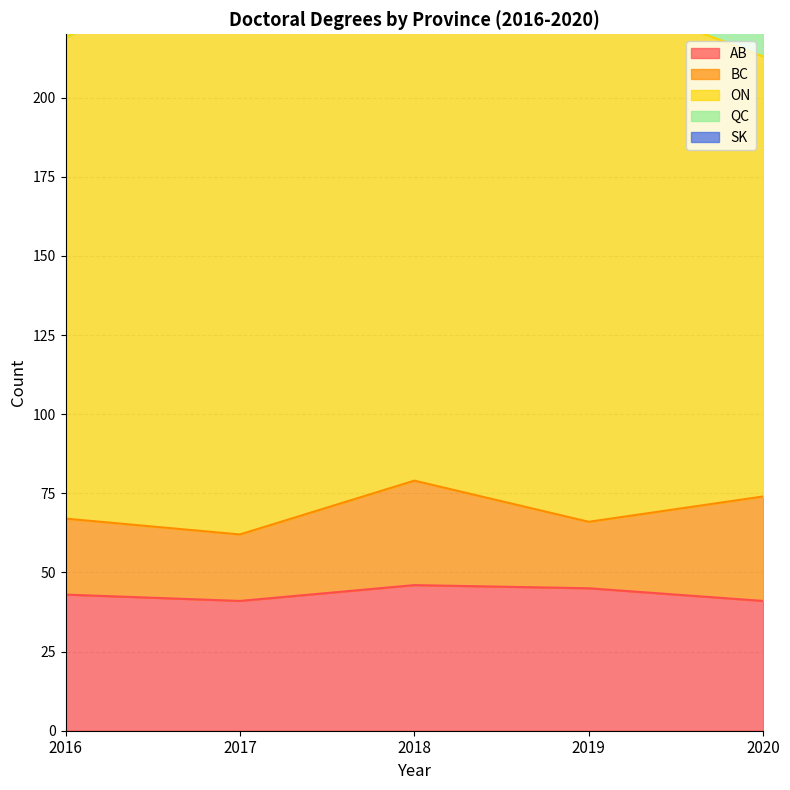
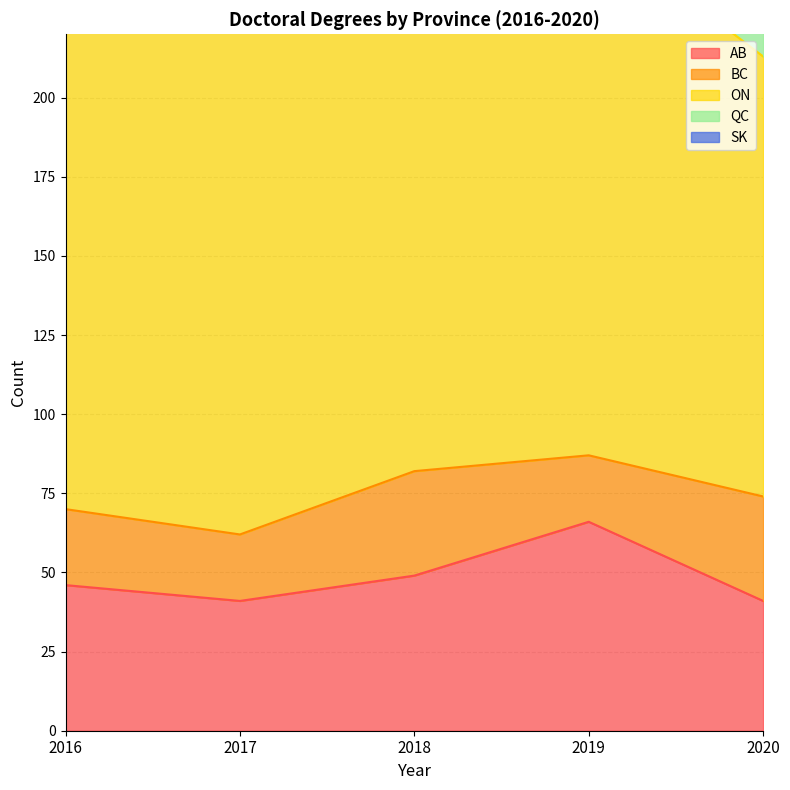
  {
    "AB": {
-     "2016": 43,
+     "2016": 46,
      "2017": 41,
-     "2018": 46,
-     "2019": 45,
+     "2018": 49,
+     "2019": 66,
      "2020": 41
    },
    "BC": {
      "2016": 24,
      "2017": 21,
      "2018": 33,
      "2019": 21,
      "2020": 33
    },
    "ON": {
      "2020": 139
    }
  }
